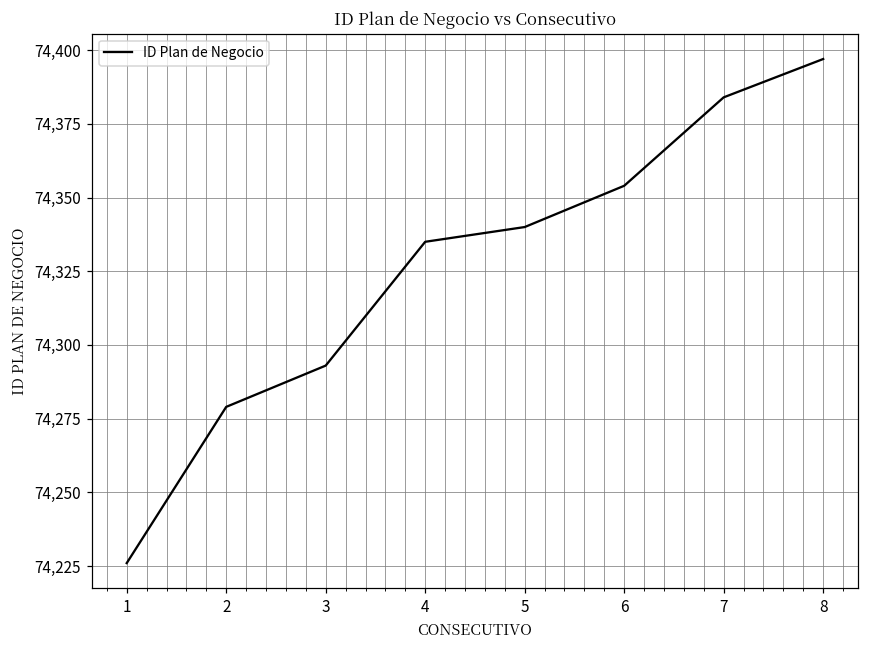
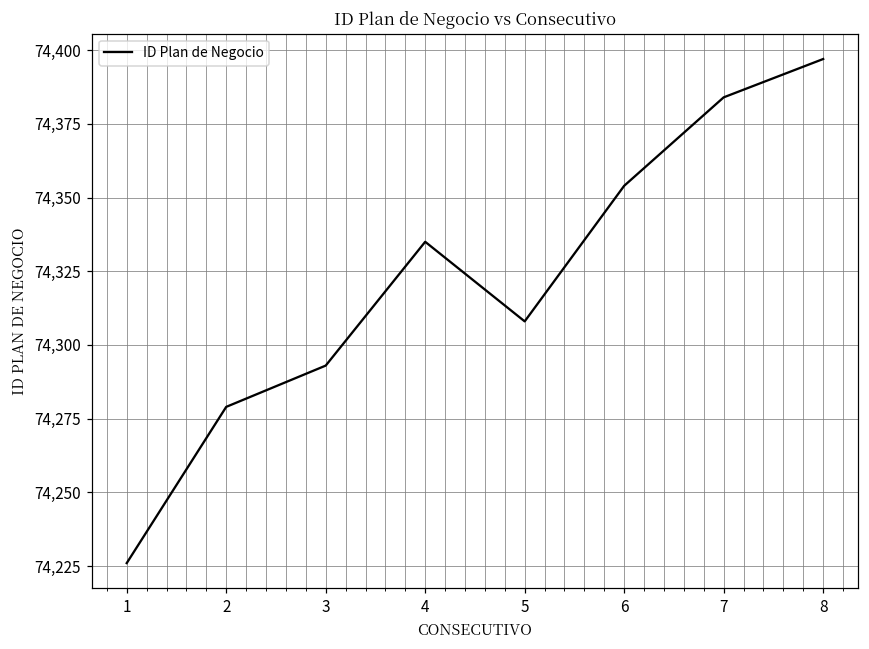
  {
    "1": "74,226",
    "2": "74,279",
    "3": "74,293",
    "4": "74,335",
-   "5": "74,340",
+   "5": "74,308",
    "6": "74,354",
    "7": "74,384",
    "8": "74,397"
  }
